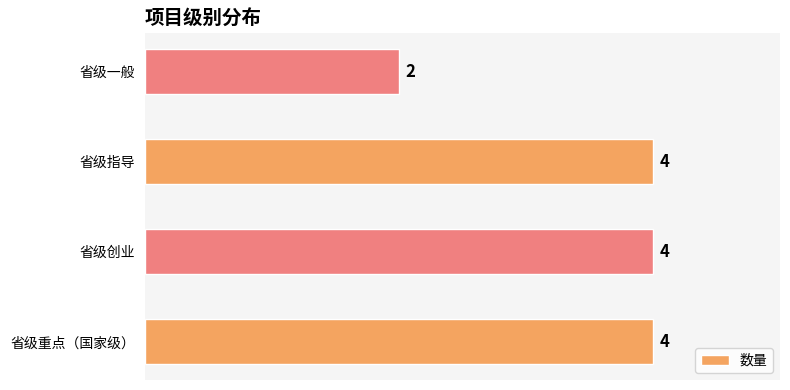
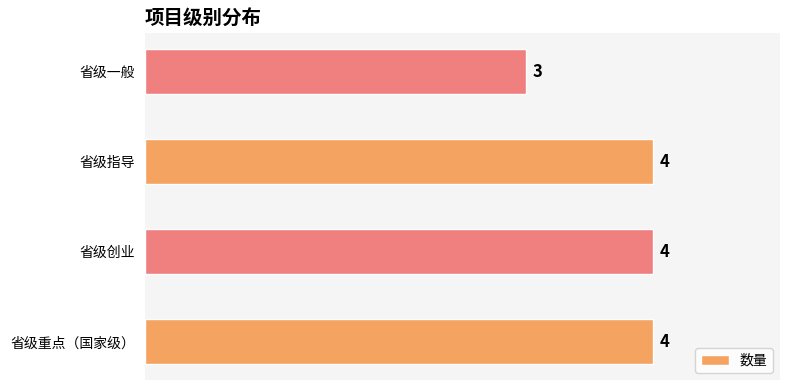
  {
-   "省级一般": 2,
+   "省级一般": 3,
    "省级指导": 4,
    "省级创业": 4,
    "省级重点（国家级）": 4
  }
